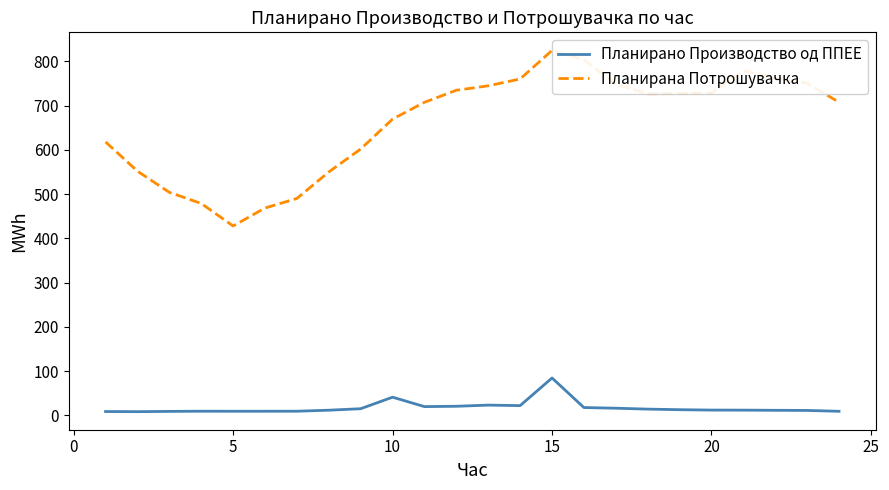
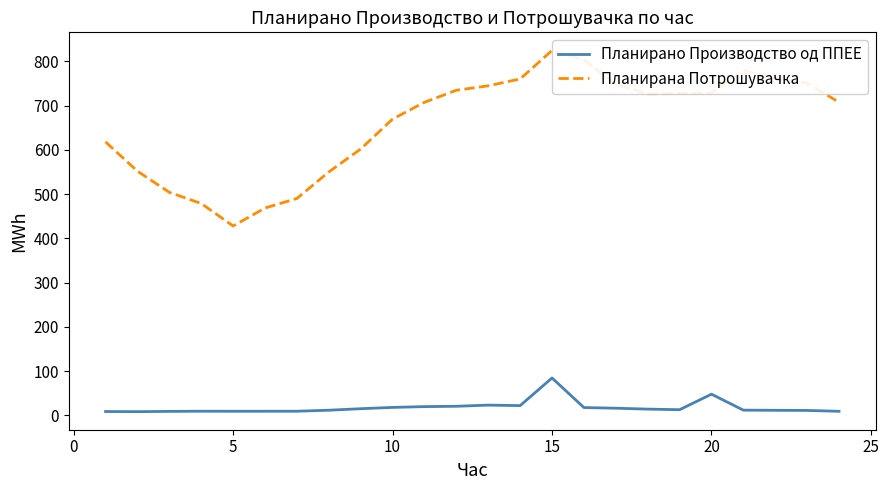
  {
    "Планирано Производство од ППЕЕ": {
      "5": 10,
-     "10": 40,
+     "10": 20,
      "15": 80,
-     "20": 10
+     "20": 50
    },
    "Планирана Потрошувачка": {
      "5": 430,
      "10": 670,
      "15": 820
    }
  }
